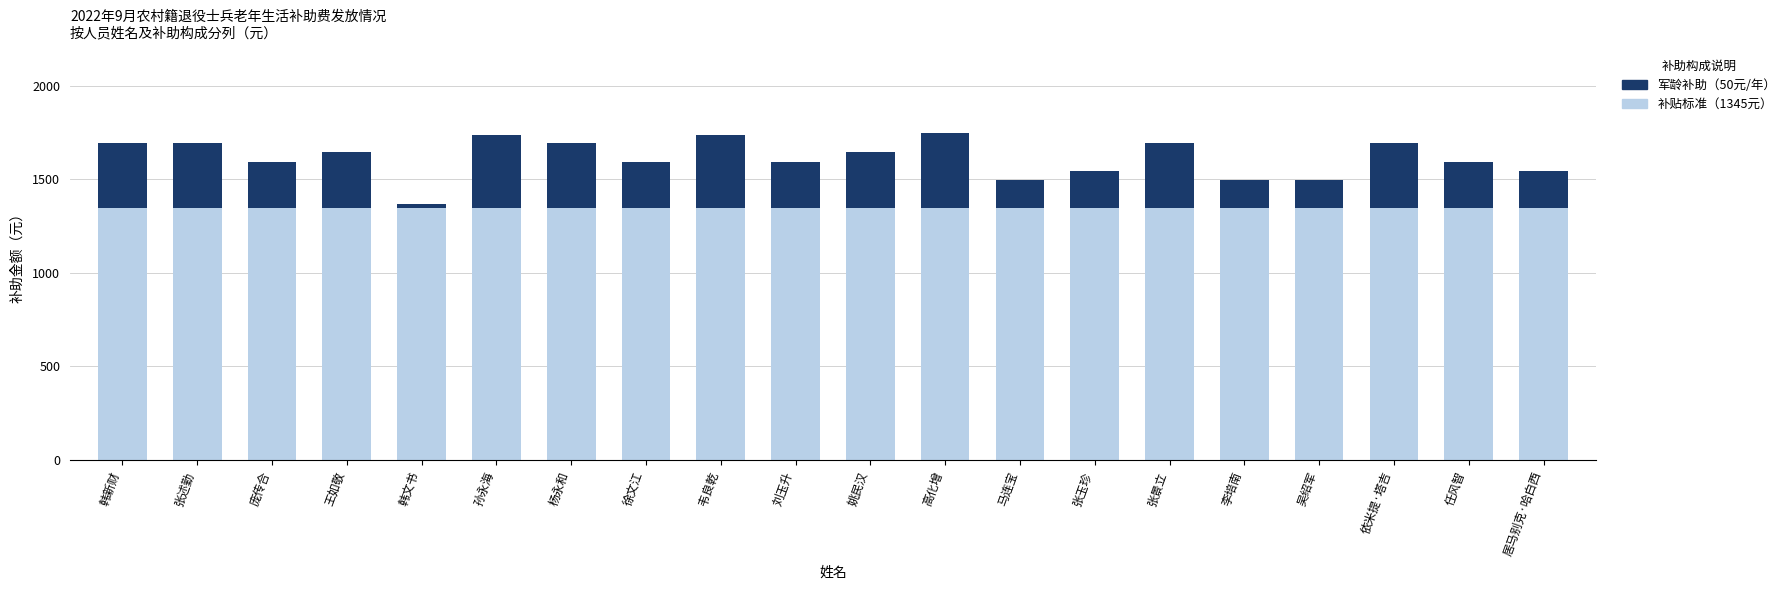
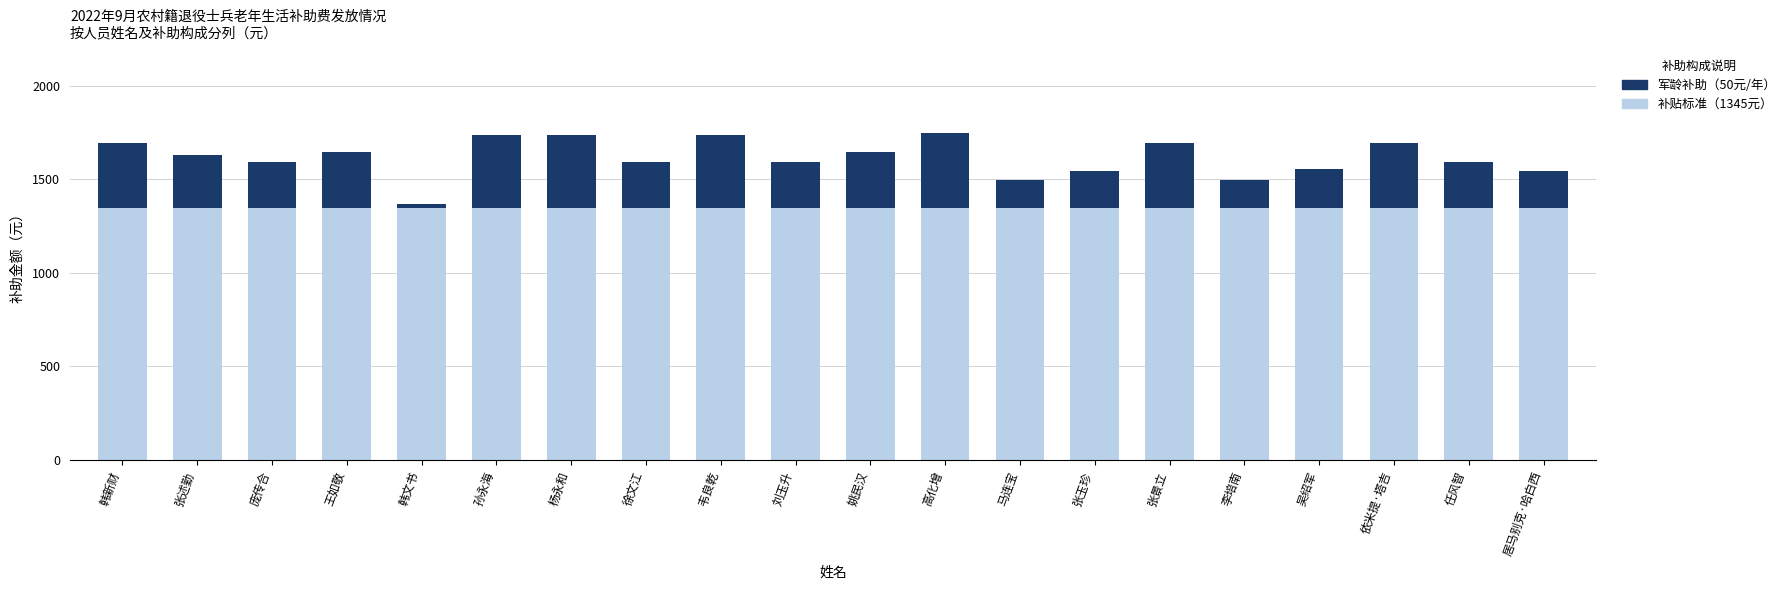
  {
    "军龄补助（50元/年）": {
      "韩新财": 350,
-     "张述勤": 350,
+     "张述勤": 290,
      "庞传合": 250,
      "王如敬": 300,
      "韩文书": 20,
      "孙永海": 390,
-     "杨永和": 350,
+     "杨永和": 390,
      "徐文江": 250,
      "韦良乾": 390,
      "刘玉升": 250,
      "姚民汉": 300,
      "高化增": 400,
      "马连宝": 150,
      "张玉珍": 200,
      "张景立": 350,
      "李培南": 150,
-     "吴绍军": 150,
+     "吴绍军": 210,
      "依米提·塔吉": 350,
      "任风智": 250,
      "居马别克·哈白西": 200
    }
  }
